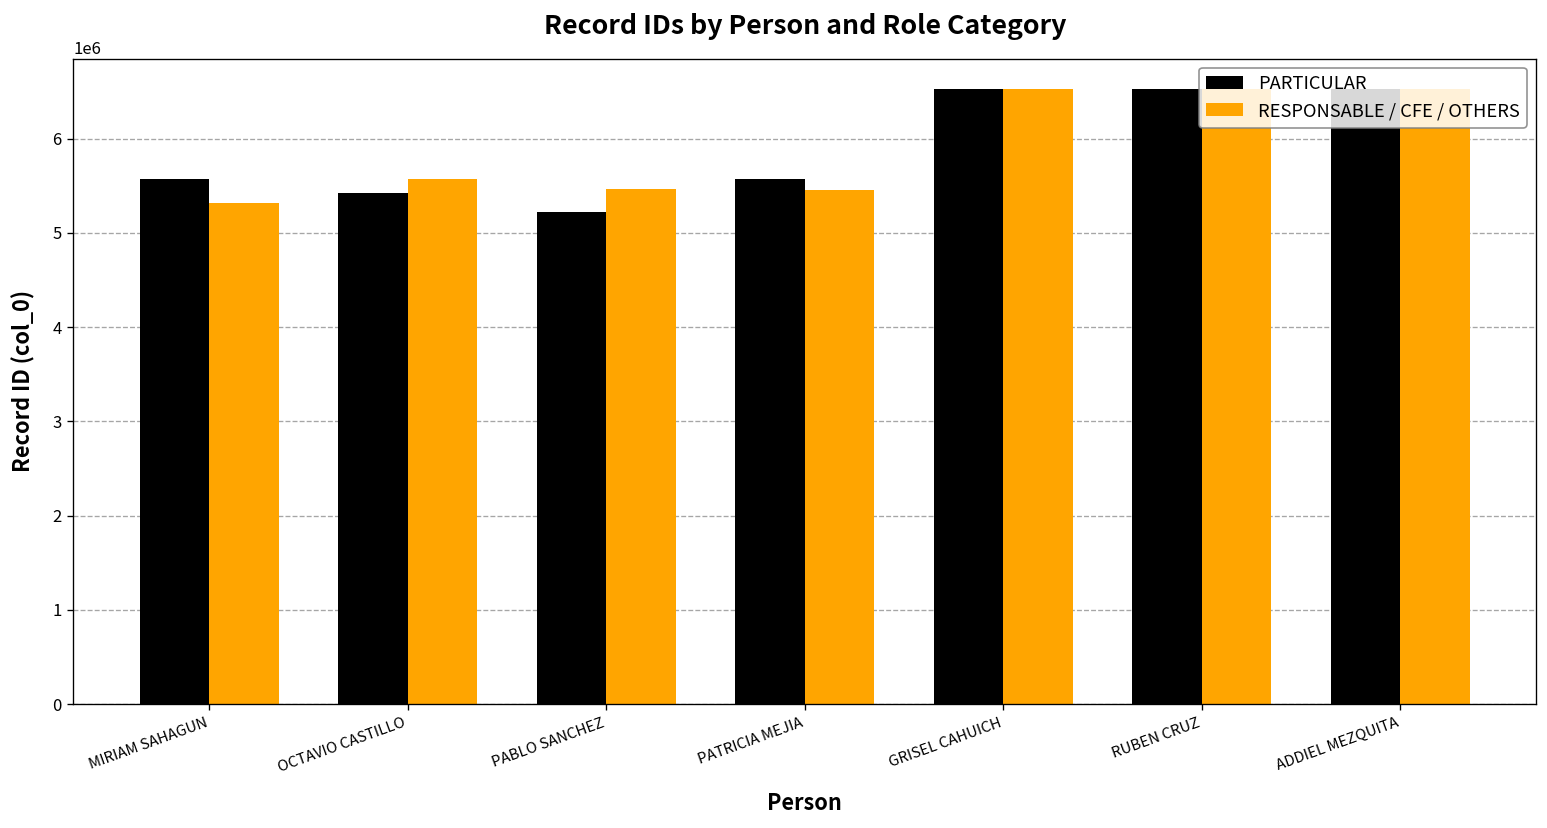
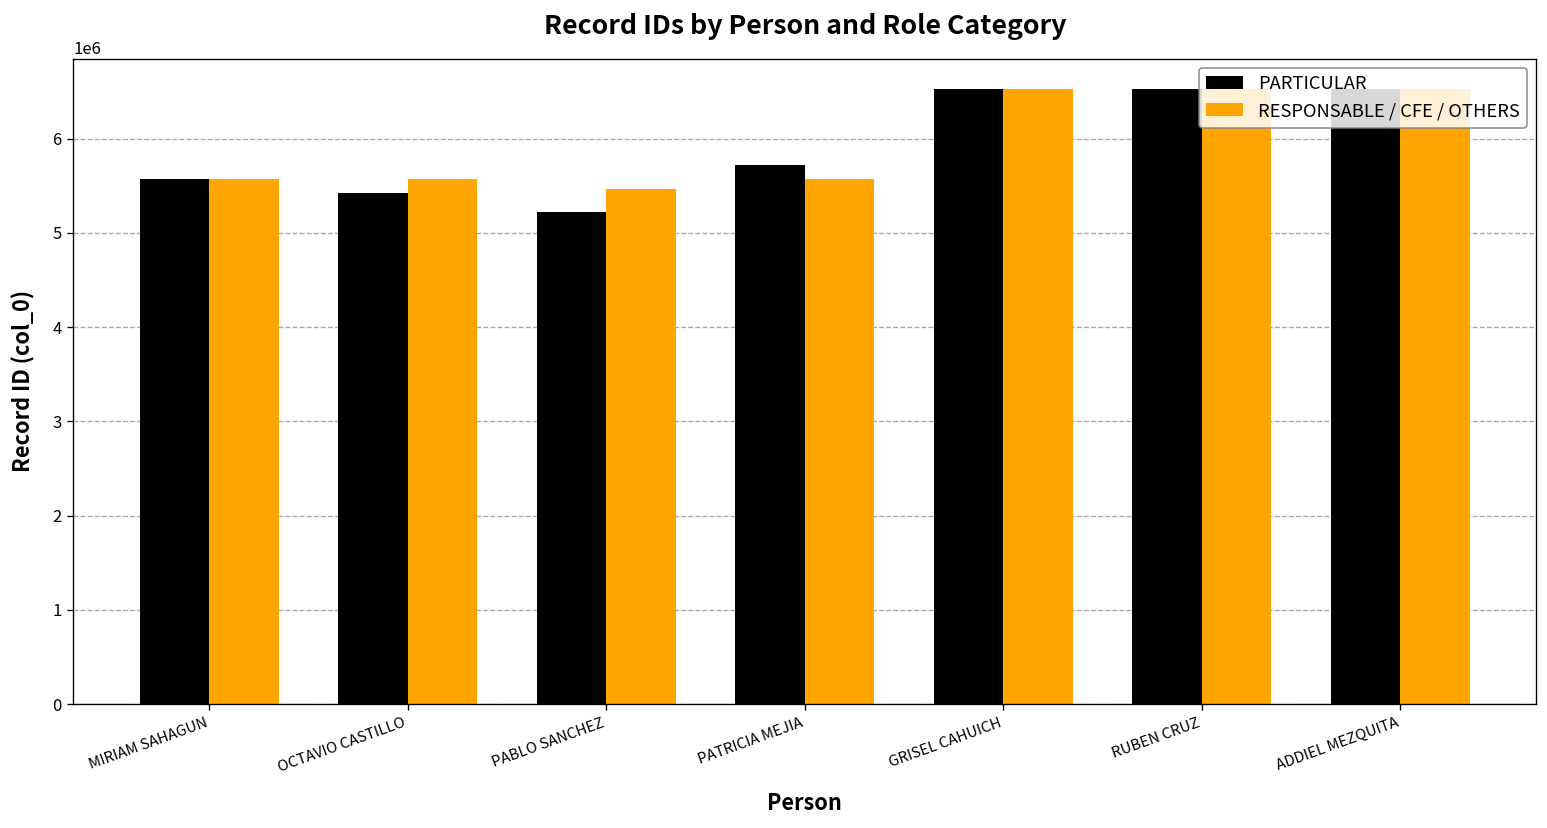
  {
    "PARTICULAR": {
      "MIRIAM SAHAGUN": 5600000,
      "OCTAVIO CASTILLO": 5400000,
      "PABLO SANCHEZ": 5200000,
-     "PATRICIA MEJIA": 5600000,
+     "PATRICIA MEJIA": 5700000,
      "GRISEL CAHUICH": 6500000,
      "RUBEN CRUZ": 6500000
    },
    "RESPONSABLE / CFE / OTHERS": {
-     "MIRIAM SAHAGUN": 5300000,
+     "MIRIAM SAHAGUN": 5600000,
      "OCTAVIO CASTILLO": 5600000,
      "PABLO SANCHEZ": 5500000,
-     "PATRICIA MEJIA": 5500000,
+     "PATRICIA MEJIA": 5600000,
      "GRISEL CAHUICH": 6500000
    }
  }
